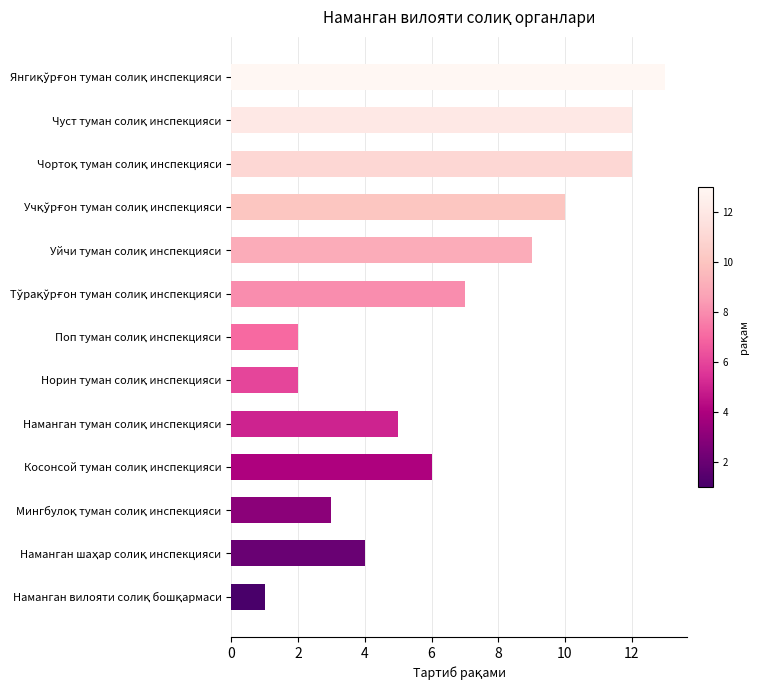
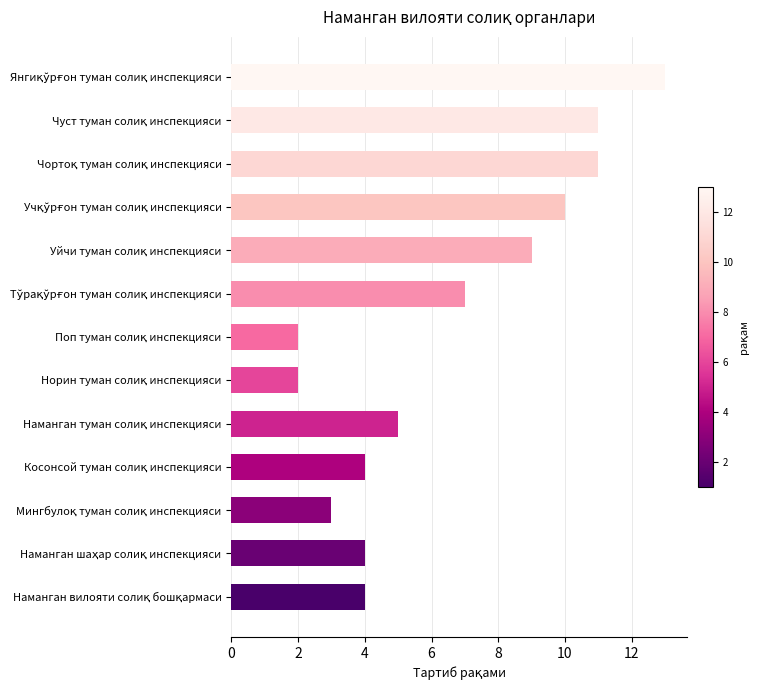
  {
    "Янгиқўрғон туман солиқ инспекцияси": 13,
-   "Чуст туман солиқ инспекцияси": 12,
-   "Чортоқ туман солиқ инспекцияси": 12,
+   "Чуст туман солиқ инспекцияси": 11,
+   "Чортоқ туман солиқ инспекцияси": 11,
    "Учқўрғон туман солиқ инспекцияси": 10,
    "Уйчи туман солиқ инспекцияси": 9,
    "Тўрақўрғон туман солиқ инспекцияси": 7,
    "Поп туман солиқ инспекцияси": 2,
    "Норин туман солиқ инспекцияси": 2,
    "Наманган туман солиқ инспекцияси": 5,
-   "Косонсой туман солиқ инспекцияси": 6,
+   "Косонсой туман солиқ инспекцияси": 4,
    "Мингбулоқ туман солиқ инспекцияси": 3,
    "Наманган шаҳар солиқ инспекцияси": 4,
-   "Наманган вилояти солиқ бошқармаси": 1
+   "Наманган вилояти солиқ бошқармаси": 4
  }
